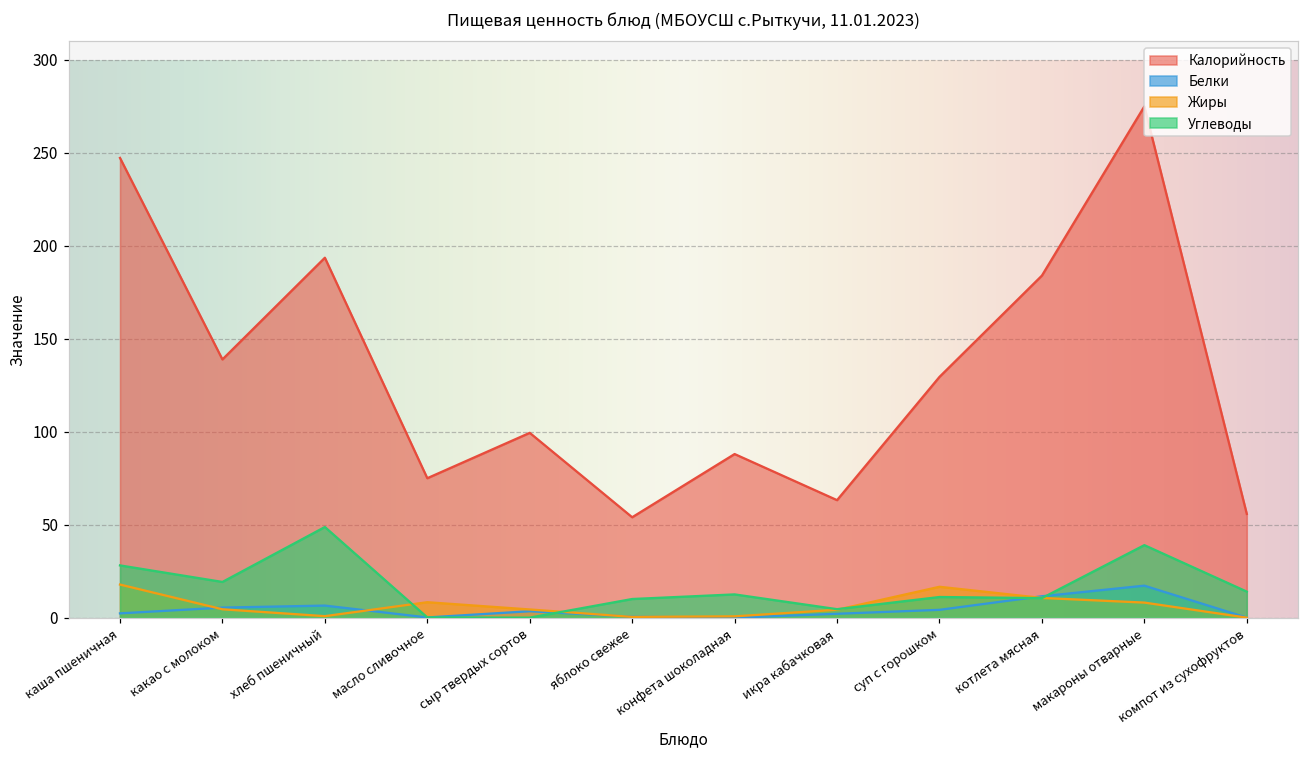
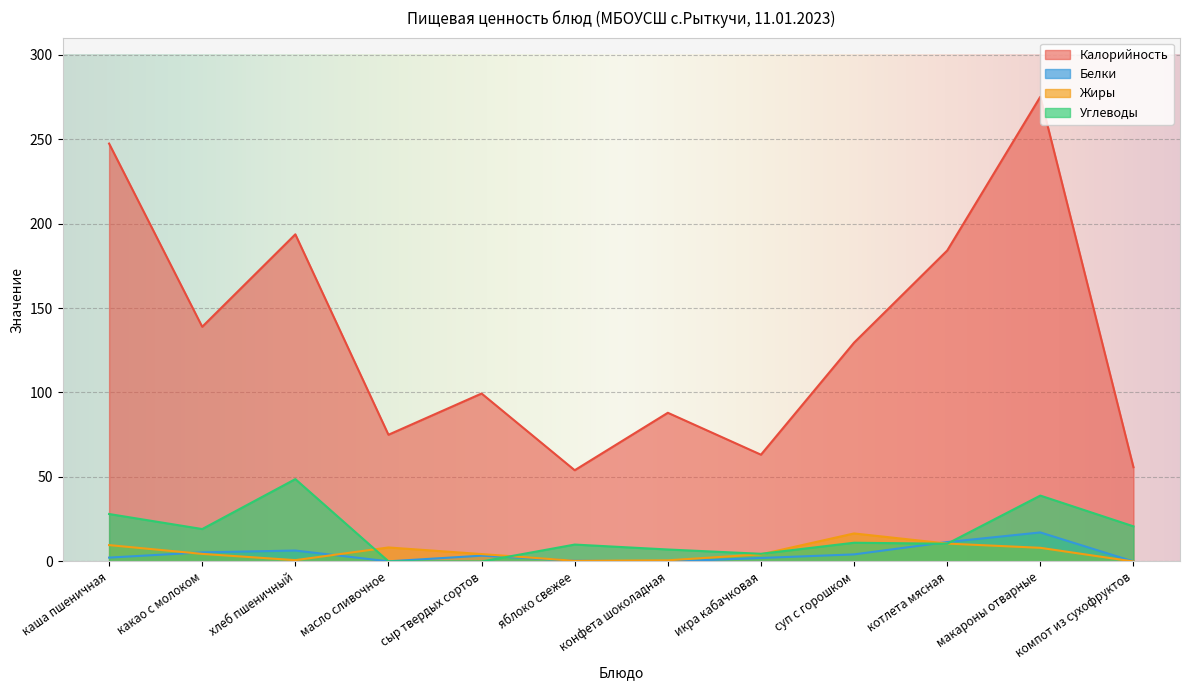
  {
    "Калорийность": {
      "каша пшеничная": 247,
      "какао с молоком": 139,
      "хлеб пшеничный": 194,
      "масло сливочное": 75,
      "сыр твердых сортов": 99,
      "яблоко свежее": 54,
      "конфета шоколадная": 88,
      "икра кабачковая": 63,
      "суп с горошком": 130,
      "котлета мясная": 184,
      "компот из сухофруктов": 56
    },
    "Белки": {
      "каша пшеничная": 2,
      "хлеб пшеничный": 6,
      "икра кабачковая": 2,
      "суп с горошком": 4,
      "макароны отварные": 17
    },
    "Жиры": {
-     "каша пшеничная": 18,
+     "каша пшеничная": 10,
      "хлеб пшеничный": 1,
      "масло сливочное": 8,
      "суп с горошком": 17,
      "макароны отварные": 8
    },
    "Углеводы": {
      "каша пшеничная": 28,
      "какао с молоком": 19,
      "хлеб пшеничный": 49,
      "сыр твердых сортов": 0,
      "яблоко свежее": 10,
-     "конфета шоколадная": 13,
+     "конфета шоколадная": 7,
      "суп с горошком": 11,
      "макароны отварные": 39,
-     "компот из сухофруктов": 14
+     "компот из сухофруктов": 21
    }
  }
